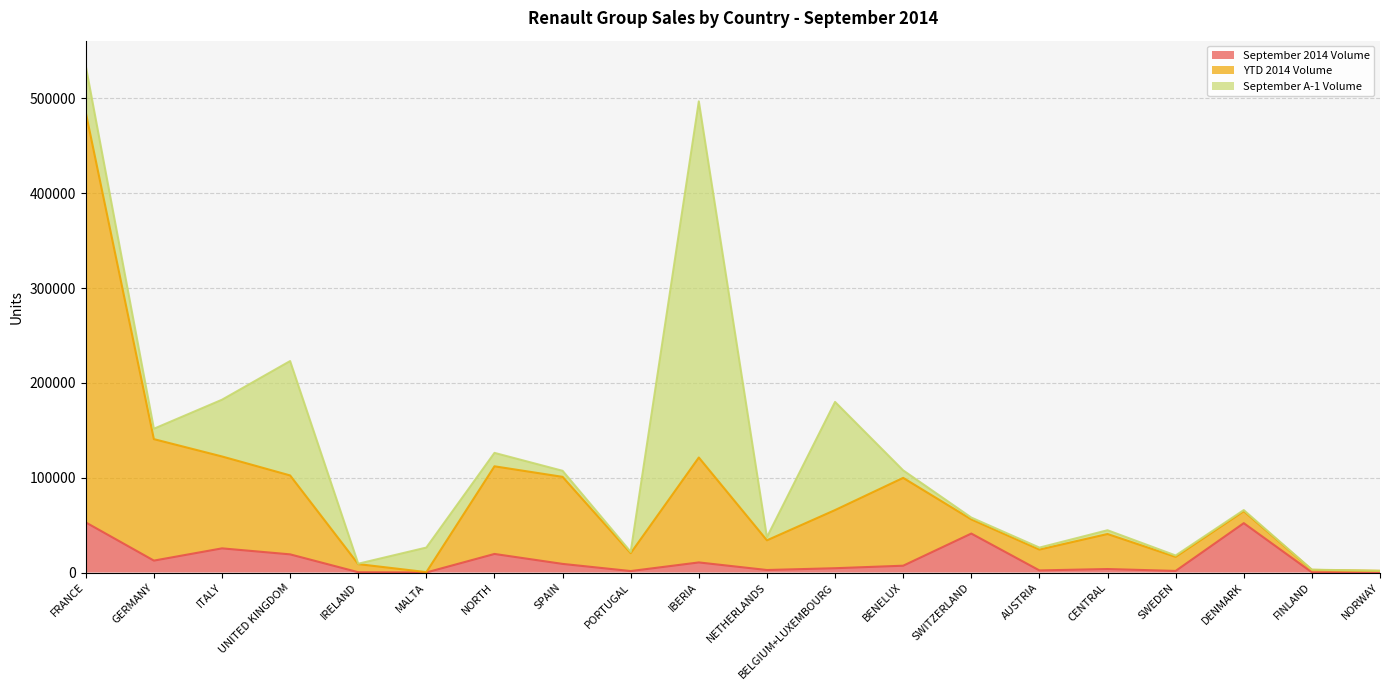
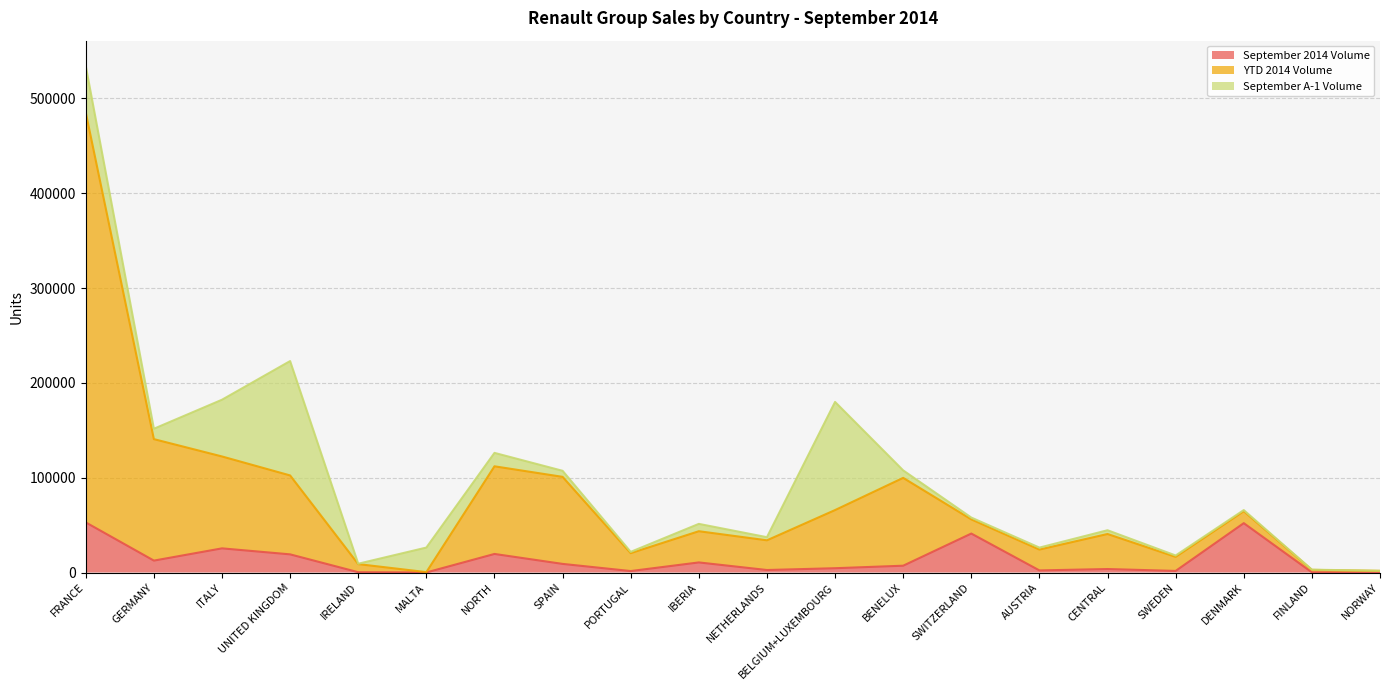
  {
    "September 2014 Volume": {
      "FRANCE": 50000,
      "GERMANY": 10000,
      "ITALY": 30000,
      "UNITED KINGDOM": 20000,
      "IRELAND": 0,
      "NORTH": 20000,
      "SPAIN": 10000,
      "PORTUGAL": 0,
      "IBERIA": 10000,
      "NETHERLANDS": 0,
      "BELGIUM+LUXEMBOURG": 0,
      "BENELUX": 10000,
      "SWITZERLAND": 40000,
      "AUSTRIA": 0,
      "CENTRAL": 0,
      "SWEDEN": 0,
      "DENMARK": 50000
    },
    "YTD 2014 Volume": {
      "FRANCE": 430000,
      "GERMANY": 130000,
      "ITALY": 100000,
      "UNITED KINGDOM": 80000,
      "NORTH": 90000,
      "SPAIN": 90000,
-     "IBERIA": 110000,
+     "IBERIA": 30000,
      "NETHERLANDS": 30000,
      "BELGIUM+LUXEMBOURG": 60000,
      "BENELUX": 90000,
      "CENTRAL": 40000
    },
    "September A-1 Volume": {
      "FRANCE": 50000,
      "GERMANY": 10000,
      "ITALY": 60000,
      "UNITED KINGDOM": 120000,
      "MALTA": 30000,
      "NORTH": 10000,
      "SPAIN": 10000,
-     "IBERIA": 380000,
+     "IBERIA": 10000,
      "NETHERLANDS": 0,
      "BELGIUM+LUXEMBOURG": 110000,
      "BENELUX": 10000,
      "CENTRAL": 0
    }
  }
